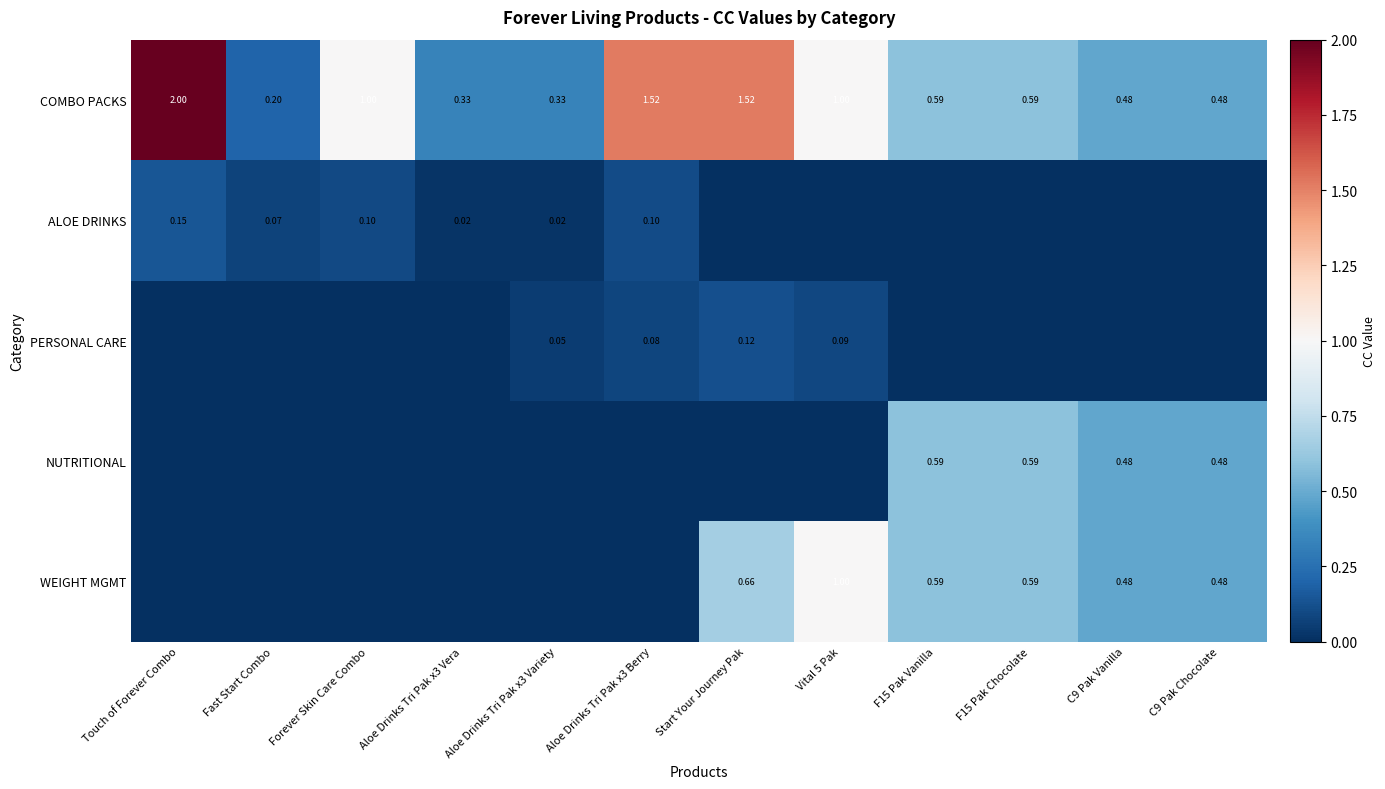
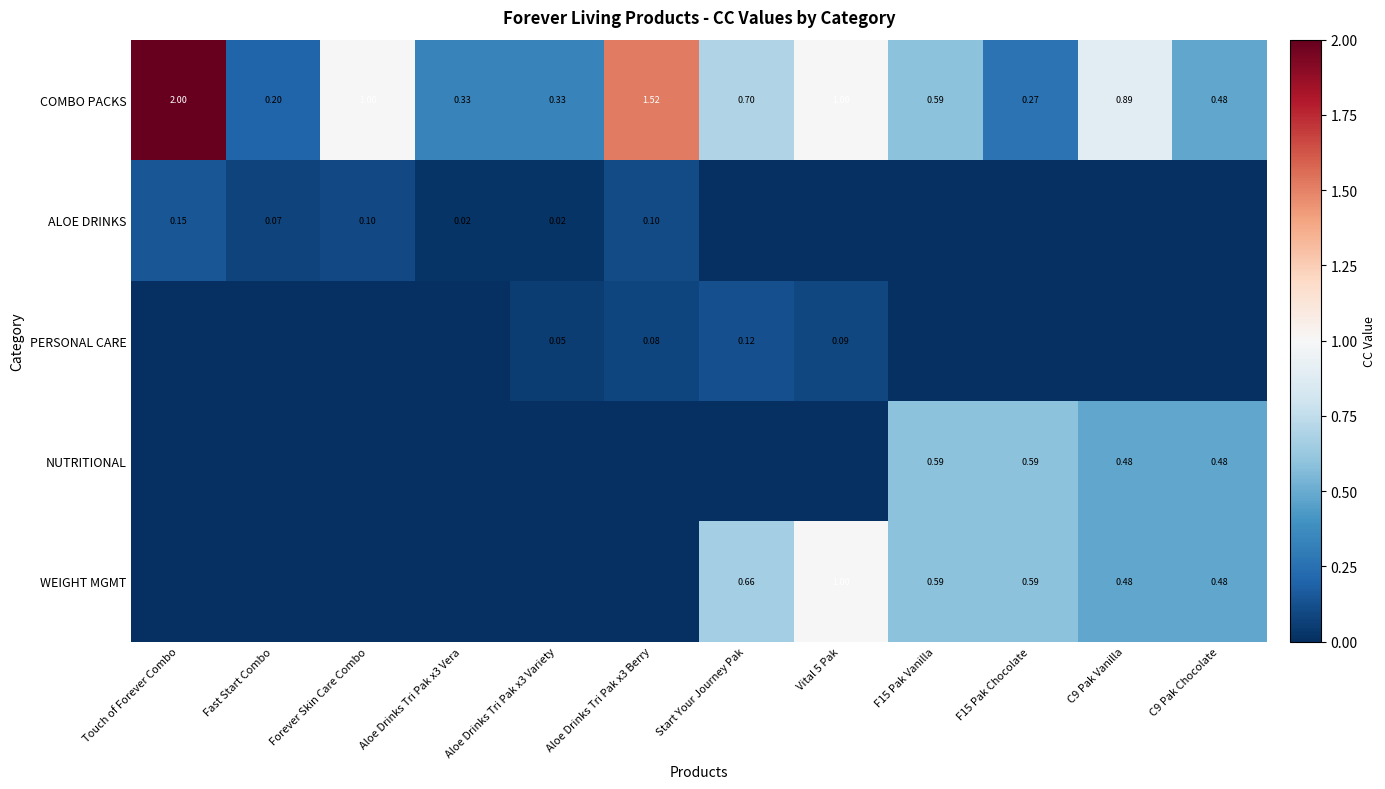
  {
    "COMBO PACKS": {
      "Touch of Forever Combo": 2.00,
      "Fast Start Combo": 0.20,
      "Aloe Drinks Tri Pak x3 Vera": 0.33,
      "Aloe Drinks Tri Pak x3 Variety": 0.33,
      "Aloe Drinks Tri Pak x3 Berry": 1.52,
-     "Start Your Journey Pak": 1.52,
+     "Start Your Journey Pak": 0.70,
      "F15 Pak Vanilla": 0.59,
-     "F15 Pak Chocolate": 0.59,
-     "C9 Pak Vanilla": 0.48,
+     "F15 Pak Chocolate": 0.27,
+     "C9 Pak Vanilla": 0.89,
      "C9 Pak Chocolate": 0.48
    },
    "ALOE DRINKS": {
      "Touch of Forever Combo": 0.15,
      "Fast Start Combo": 0.07,
      "Forever Skin Care Combo": 0.10,
      "Aloe Drinks Tri Pak x3 Vera": 0.02,
      "Aloe Drinks Tri Pak x3 Variety": 0.02,
      "Aloe Drinks Tri Pak x3 Berry": 0.10
    },
    "PERSONAL CARE": {
      "Aloe Drinks Tri Pak x3 Variety": 0.05,
      "Aloe Drinks Tri Pak x3 Berry": 0.08,
      "Start Your Journey Pak": 0.12,
      "Vital 5 Pak": 0.09
    },
    "NUTRITIONAL": {
      "F15 Pak Vanilla": 0.59,
      "F15 Pak Chocolate": 0.59,
      "C9 Pak Vanilla": 0.48,
      "C9 Pak Chocolate": 0.48
    },
    "WEIGHT MGMT": {
      "Start Your Journey Pak": 0.66,
      "F15 Pak Vanilla": 0.59,
      "F15 Pak Chocolate": 0.59,
      "C9 Pak Vanilla": 0.48,
      "C9 Pak Chocolate": 0.48
    }
  }
